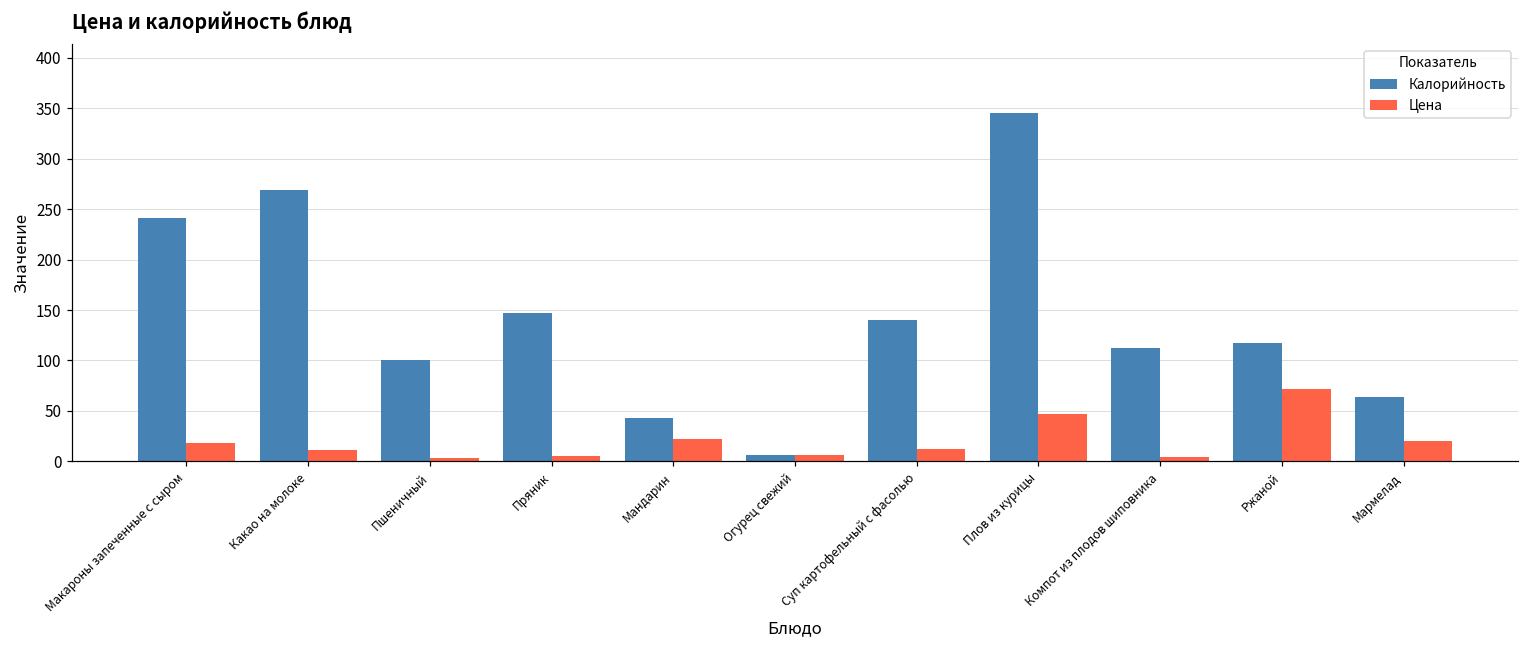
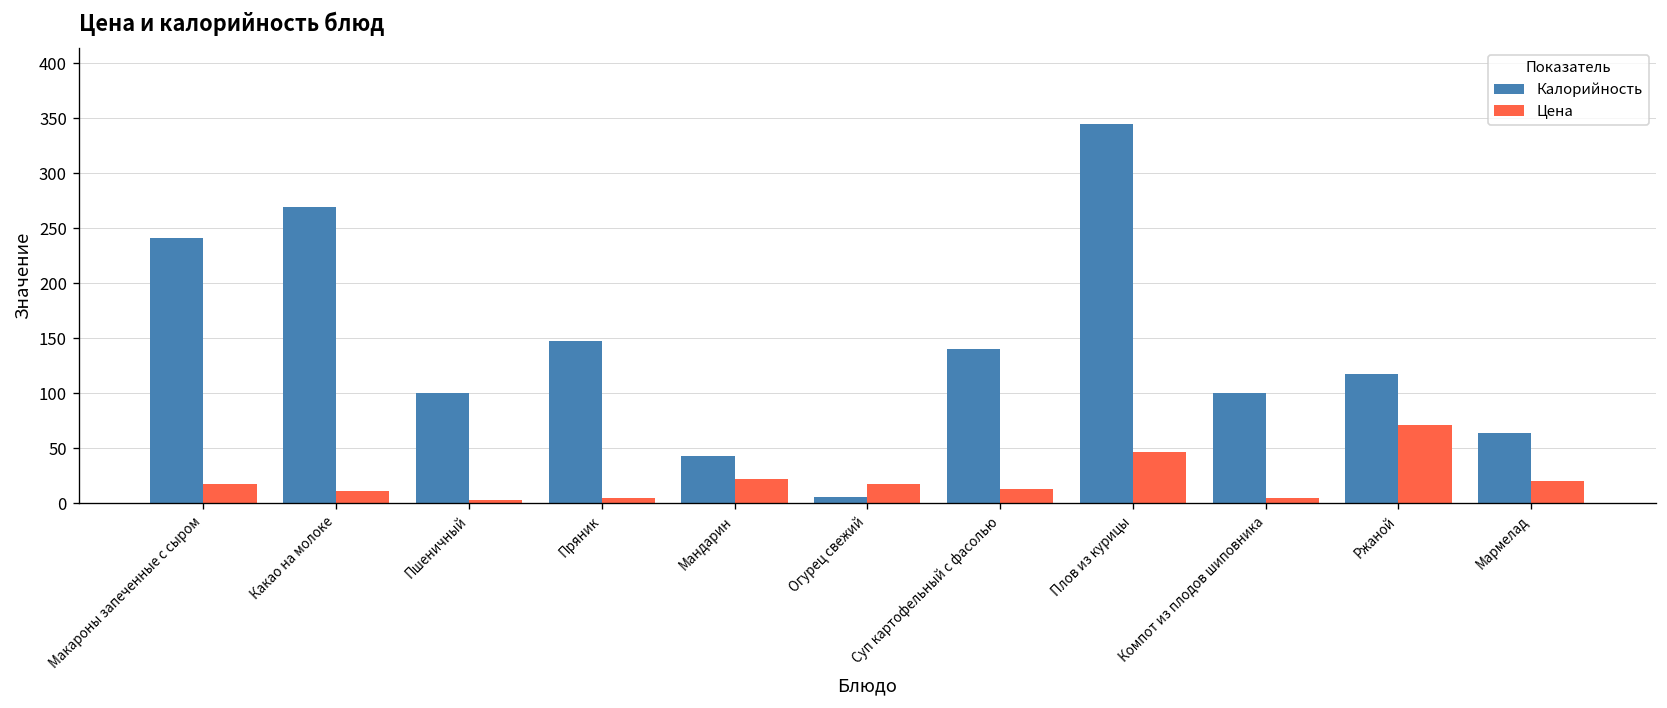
  {
    "Калорийность": {
      "Макароны запеченные с сыром": 240,
      "Какао на молоке": 270,
      "Пшеничный": 100,
      "Пряник": 150,
      "Мандарин": 40,
      "Огурец свежий": 10,
      "Суп картофельный с фасолью": 140,
      "Плов из курицы": 350,
-     "Компот из плодов шиповника": 110,
+     "Компот из плодов шиповника": 100,
      "Ржаной": 120,
      "Мармелад": 60
    },
    "Цена": {
      "Макароны запеченные с сыром": 20,
      "Какао на молоке": 10,
      "Пшеничный": 0,
      "Пряник": 10,
      "Мандарин": 20,
-     "Огурец свежий": 10,
+     "Огурец свежий": 20,
      "Суп картофельный с фасолью": 10,
      "Плов из курицы": 50,
      "Компот из плодов шиповника": 0,
      "Ржаной": 70,
      "Мармелад": 20
    }
  }
